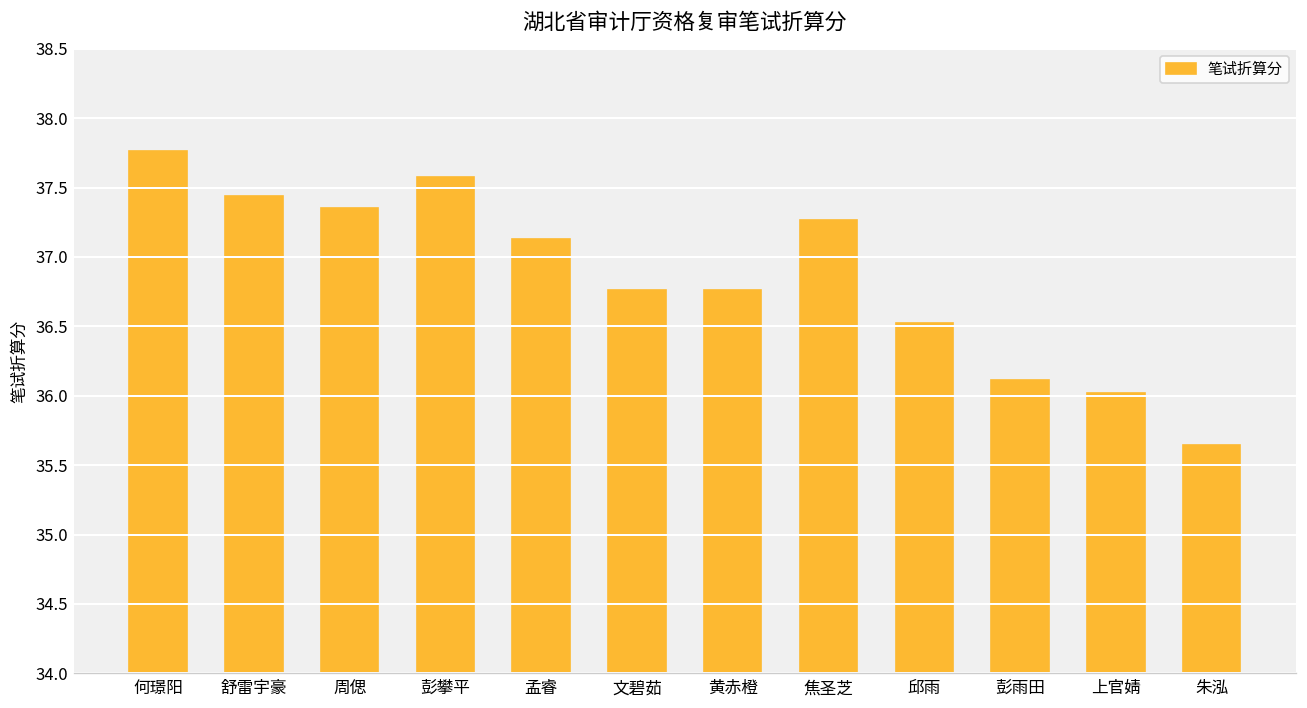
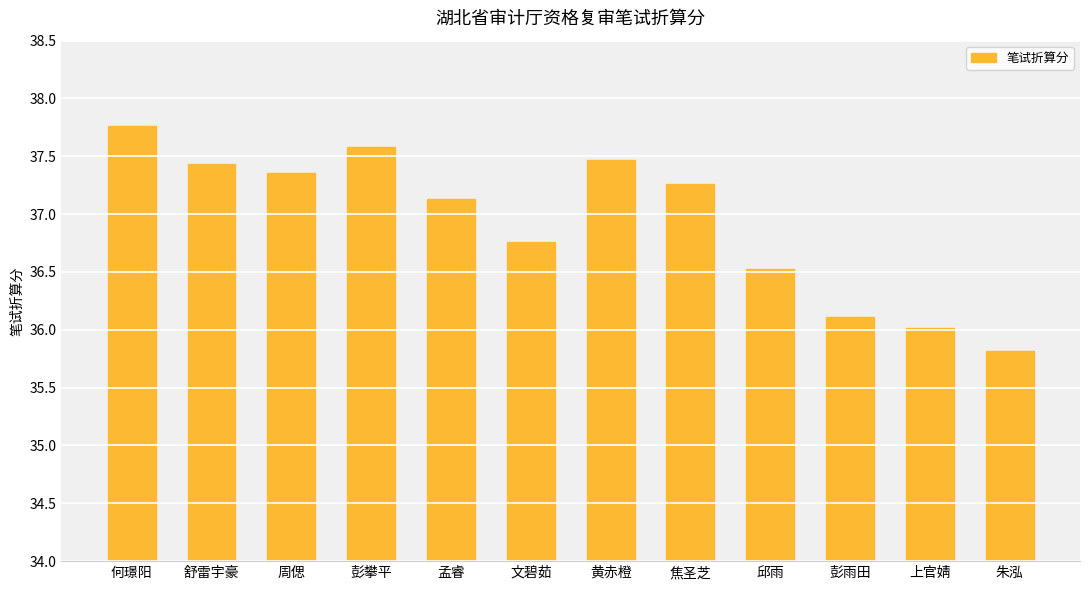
  {
    "何璟阳": 37.77,
    "舒雷宇豪": 37.44,
    "周偲": 37.36,
    "彭攀平": 37.58,
    "孟睿": 37.13,
    "文碧茹": 36.76,
-   "黄赤橙": 36.76,
+   "黄赤橙": 37.47,
    "焦圣芝": 37.26,
    "邱雨": 36.52,
    "彭雨田": 36.11,
    "上官婧": 36.02,
-   "朱泓": 35.64
+   "朱泓": 35.82
  }
